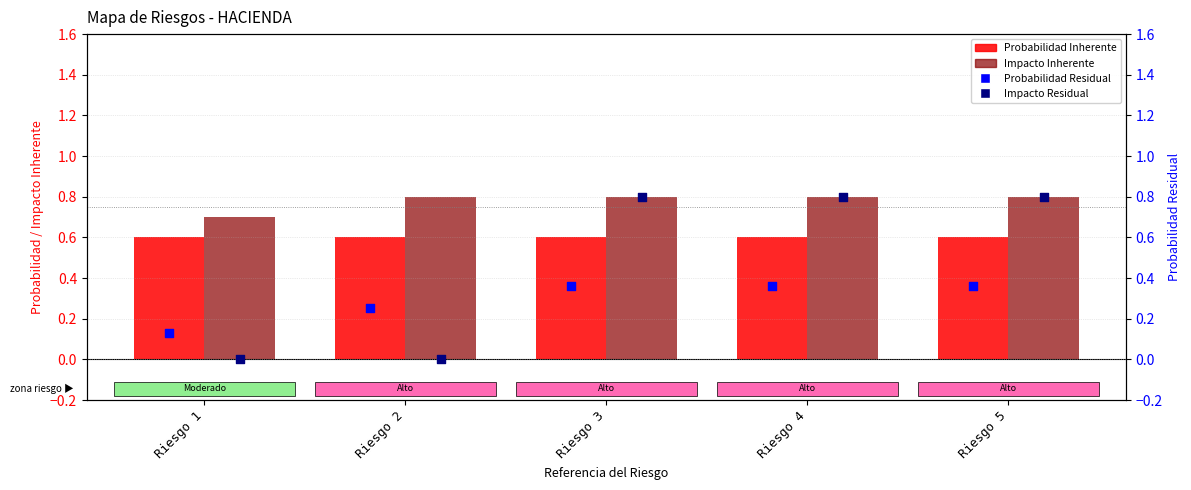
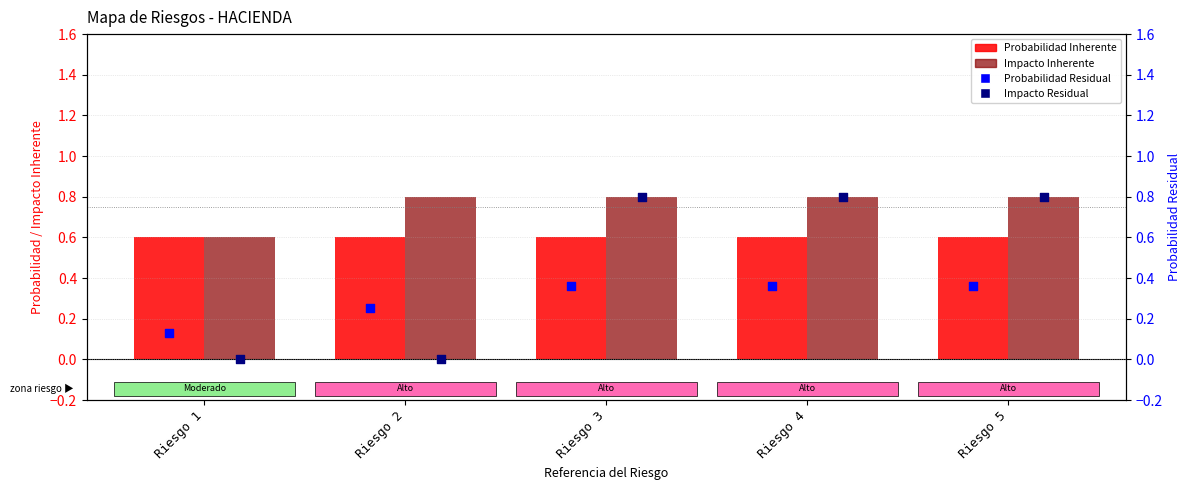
  {
    "Probabilidad Inherente": {
      "Riesgo 1": 0.6,
      "Riesgo 2": 0.6,
      "Riesgo 3": 0.6,
      "Riesgo 4": 0.6,
      "Riesgo 5": 0.6
    },
    "Impacto Inherente": {
-     "Riesgo 1": 0.7,
+     "Riesgo 1": 0.6,
      "Riesgo 2": 0.8,
      "Riesgo 3": 0.8,
      "Riesgo 4": 0.8,
      "Riesgo 5": 0.8
    }
  }
